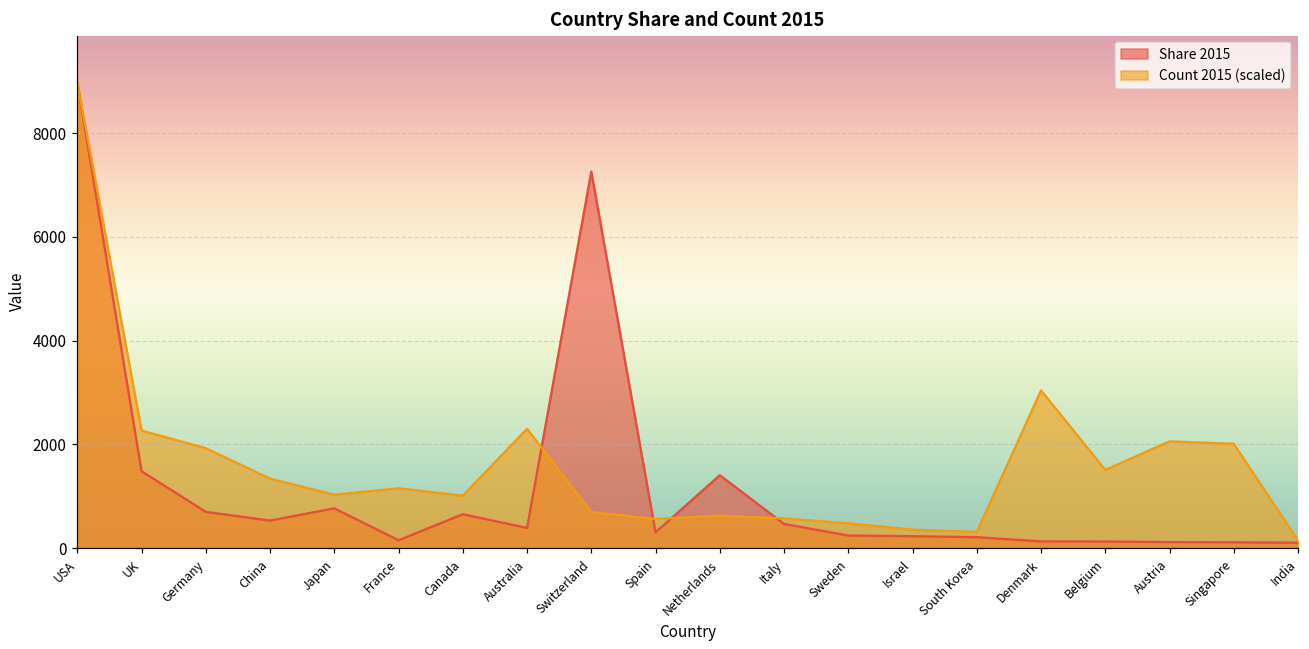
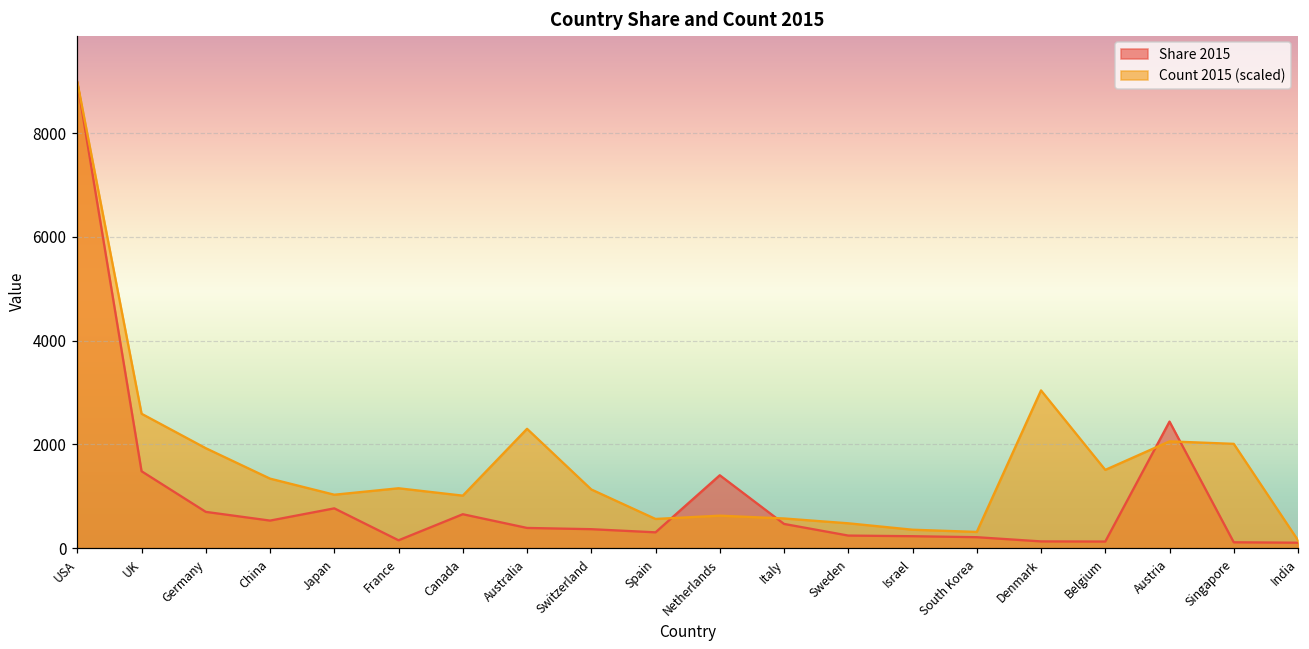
  {
    "Share 2015": {
      "UK": 1500,
      "Germany": 700,
      "China": 500,
      "Japan": 800,
      "France": 100,
      "Canada": 700,
      "Australia": 400,
-     "Switzerland": 7300,
+     "Switzerland": 400,
      "Spain": 300,
      "Netherlands": 1400,
      "Italy": 500,
      "Sweden": 200,
      "Israel": 200,
      "South Korea": 200,
      "Denmark": 100,
      "Belgium": 100,
-     "Austria": 100,
+     "Austria": 2400,
      "Singapore": 100
    },
    "Count 2015 (scaled)": {
-     "UK": 2300,
+     "UK": 2600,
      "Germany": 1900,
      "China": 1300,
      "Japan": 1000,
      "France": 1200,
      "Canada": 1000,
      "Australia": 2300,
-     "Switzerland": 700,
+     "Switzerland": 1100,
      "Spain": 600,
      "Netherlands": 600,
      "Italy": 600,
      "Sweden": 500,
      "Israel": 400,
      "South Korea": 300,
      "Denmark": 3000,
      "Belgium": 1500,
      "Austria": 2100,
      "Singapore": 2000
    }
  }
